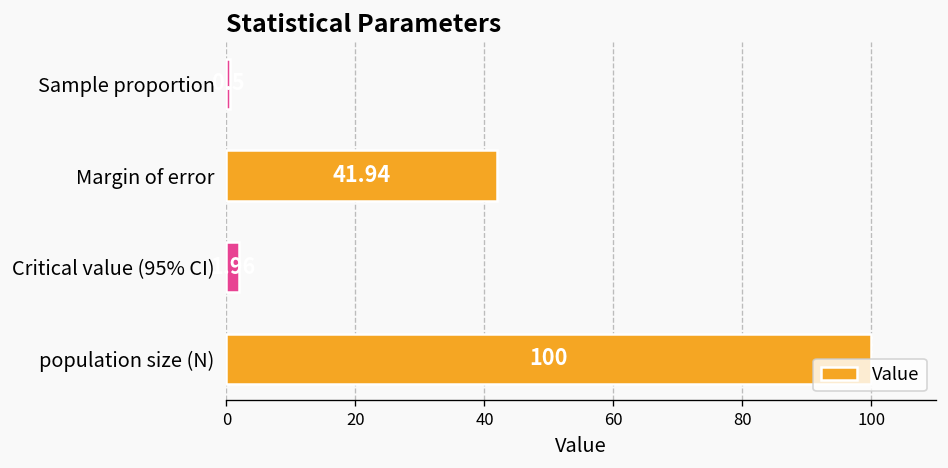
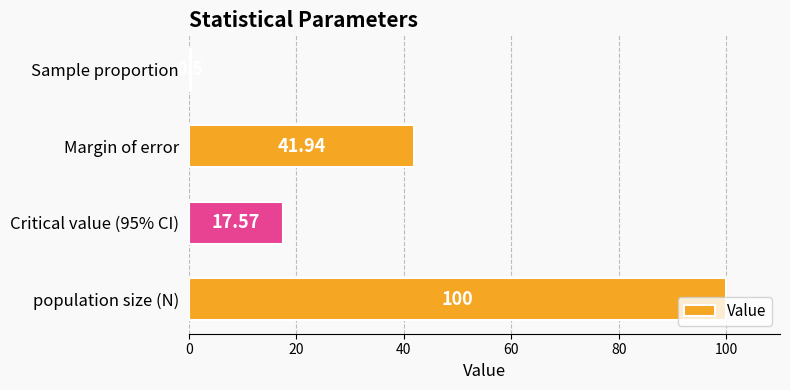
  {
    "Sample proportion": 1,
-   "Critical value (95% CI)": 2
+   "Critical value (95% CI)": 18
  }
